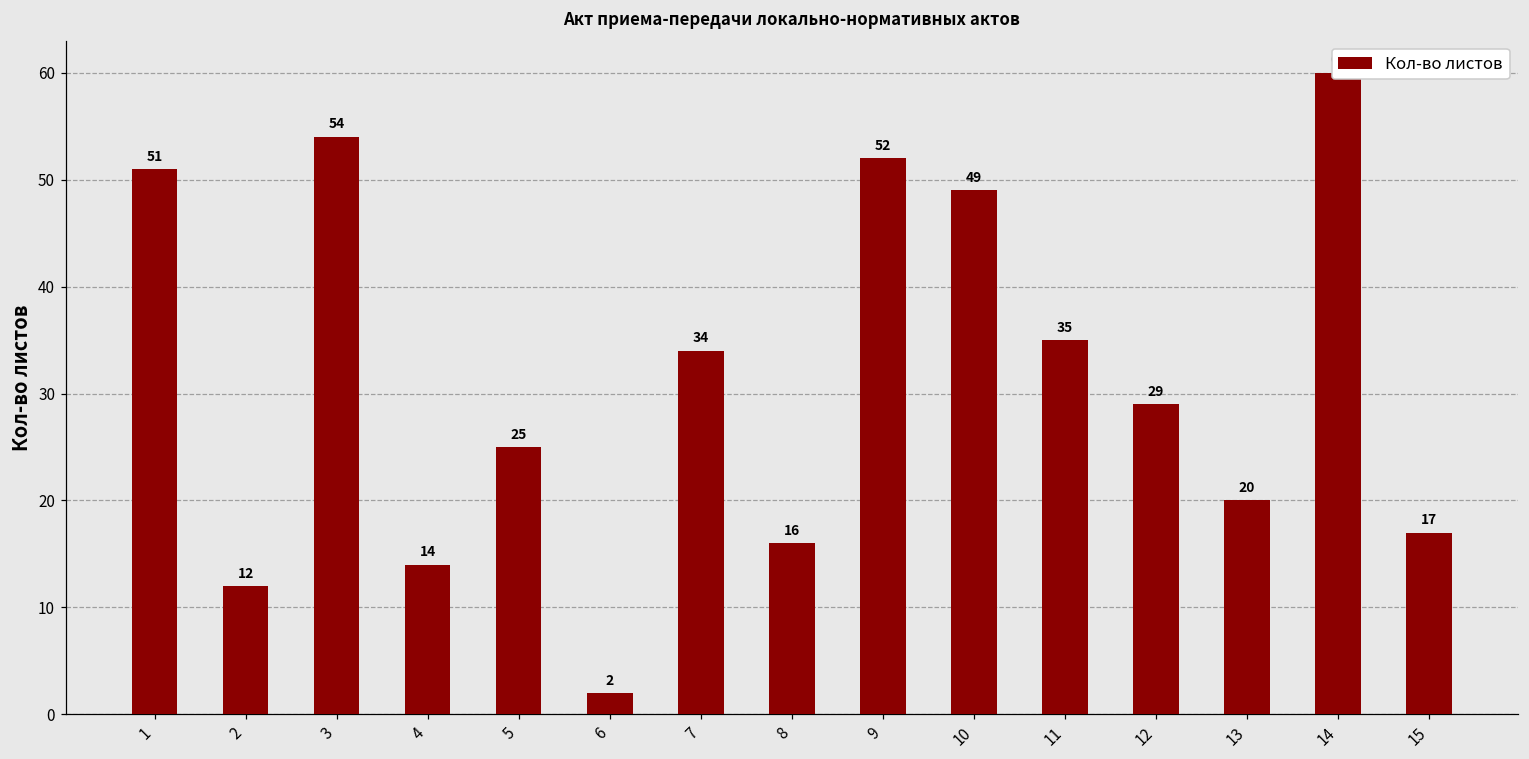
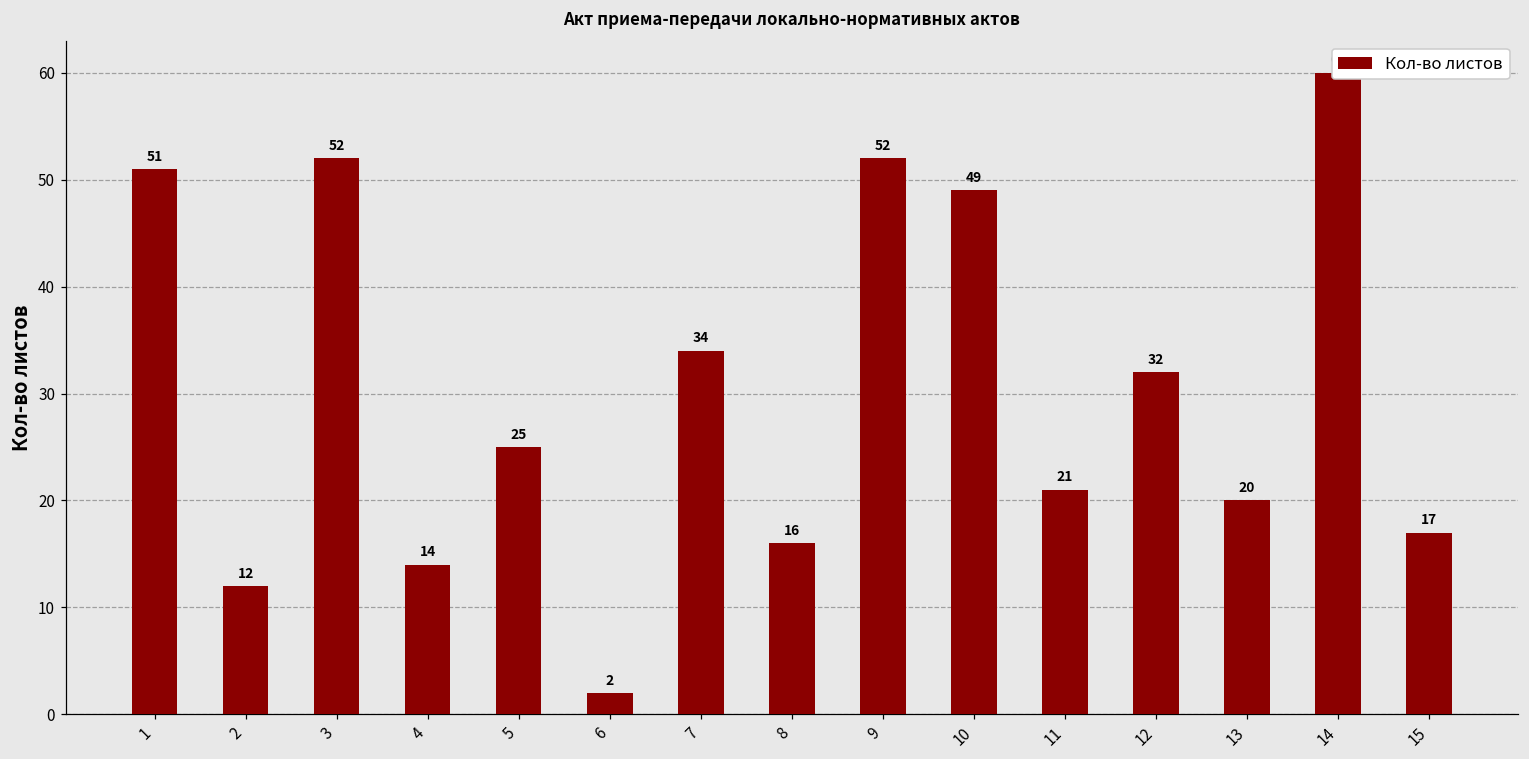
  {
    "1": 51,
    "2": 12,
-   "3": 54,
+   "3": 52,
    "4": 14,
    "5": 25,
    "6": 2,
    "7": 34,
    "8": 16,
    "9": 52,
    "10": 49,
-   "11": 35,
-   "12": 29,
+   "11": 21,
+   "12": 32,
    "13": 20,
    "15": 17
  }
